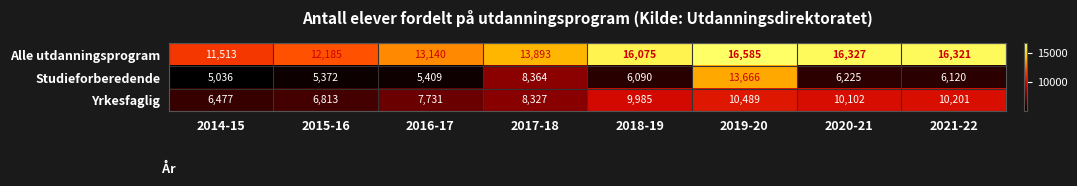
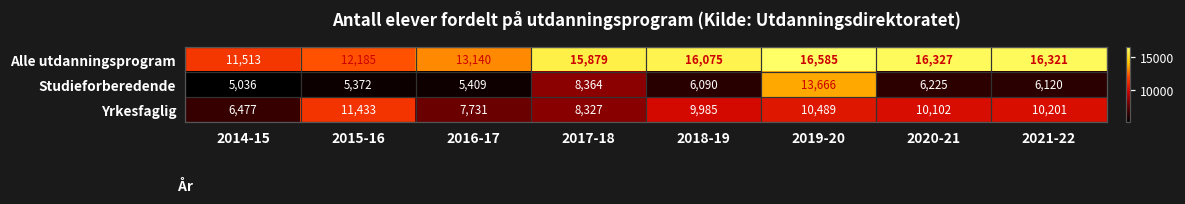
  {
    "Alle utdanningsprogram": {
      "2014-15": "11,513",
      "2015-16": "12,185",
      "2016-17": "13,140",
-     "2017-18": "13,893",
+     "2017-18": "15,879",
      "2018-19": "16,075",
      "2019-20": "16,585",
      "2020-21": "16,327",
      "2021-22": "16,321"
    },
    "Studieforberedende": {
      "2014-15": "5,036",
      "2015-16": "5,372",
      "2016-17": "5,409",
      "2017-18": "8,364",
      "2018-19": "6,090",
      "2019-20": "13,666",
      "2020-21": "6,225",
      "2021-22": "6,120"
    },
    "Yrkesfaglig": {
      "2014-15": "6,477",
-     "2015-16": "6,813",
+     "2015-16": "11,433",
      "2016-17": "7,731",
      "2017-18": "8,327",
      "2018-19": "9,985",
      "2019-20": "10,489",
      "2020-21": "10,102",
      "2021-22": "10,201"
    }
  }
